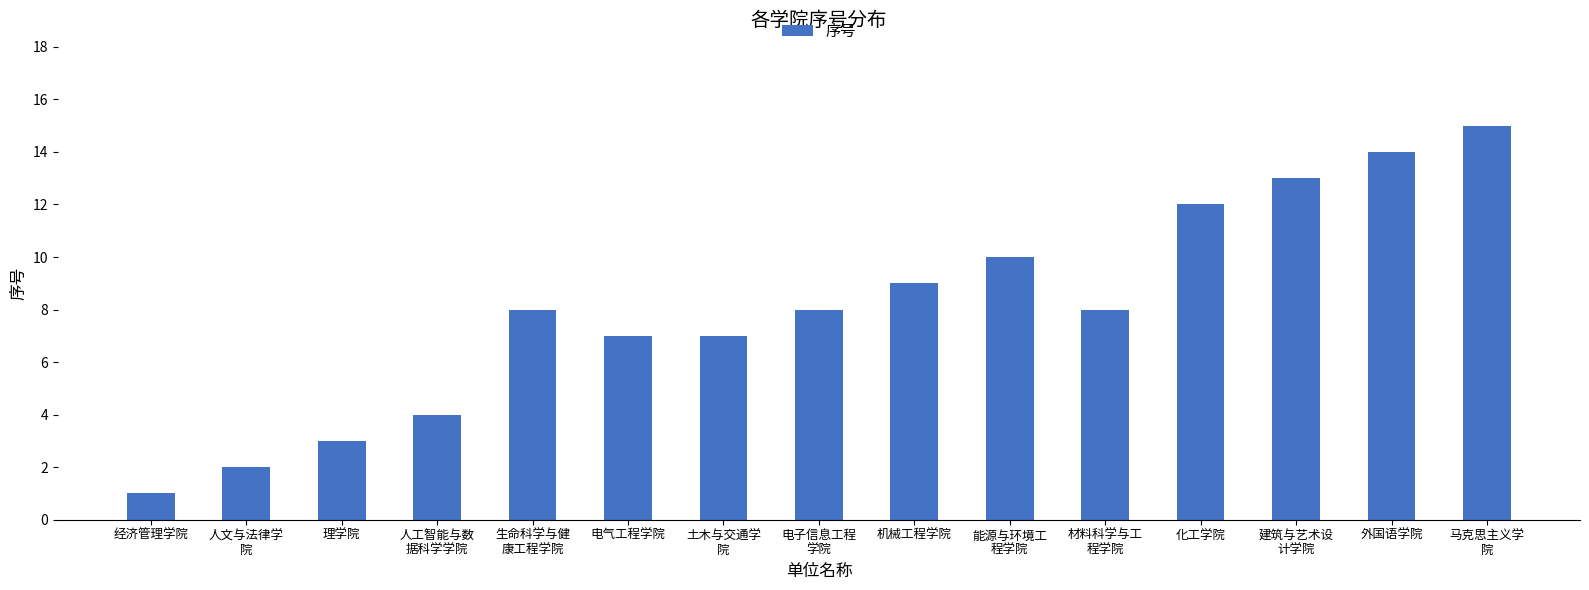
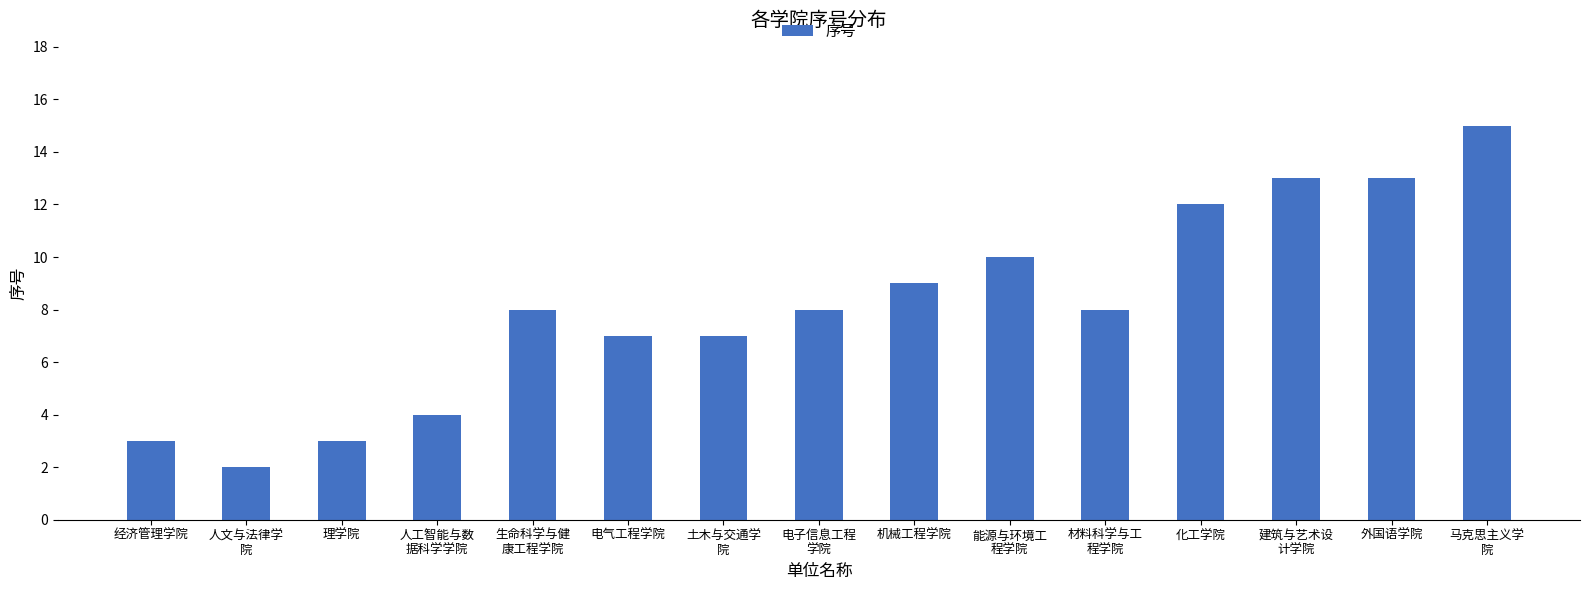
  {
-   "经济管理学院": 1,
+   "经济管理学院": 3,
    "人文与法律学 院": 2,
    "理学院": 3,
    "人工智能与数 据科学学院": 4,
    "生命科学与健 康工程学院": 8,
    "电气工程学院": 7,
    "土木与交通学 院": 7,
    "电子信息工程 学院": 8,
    "机械工程学院": 9,
    "能源与环境工 程学院": 10,
    "材料科学与工 程学院": 8,
    "化工学院": 12,
    "建筑与艺术设 计学院": 13,
-   "外国语学院": 14,
+   "外国语学院": 13,
    "马克思主义学 院": 15
  }
